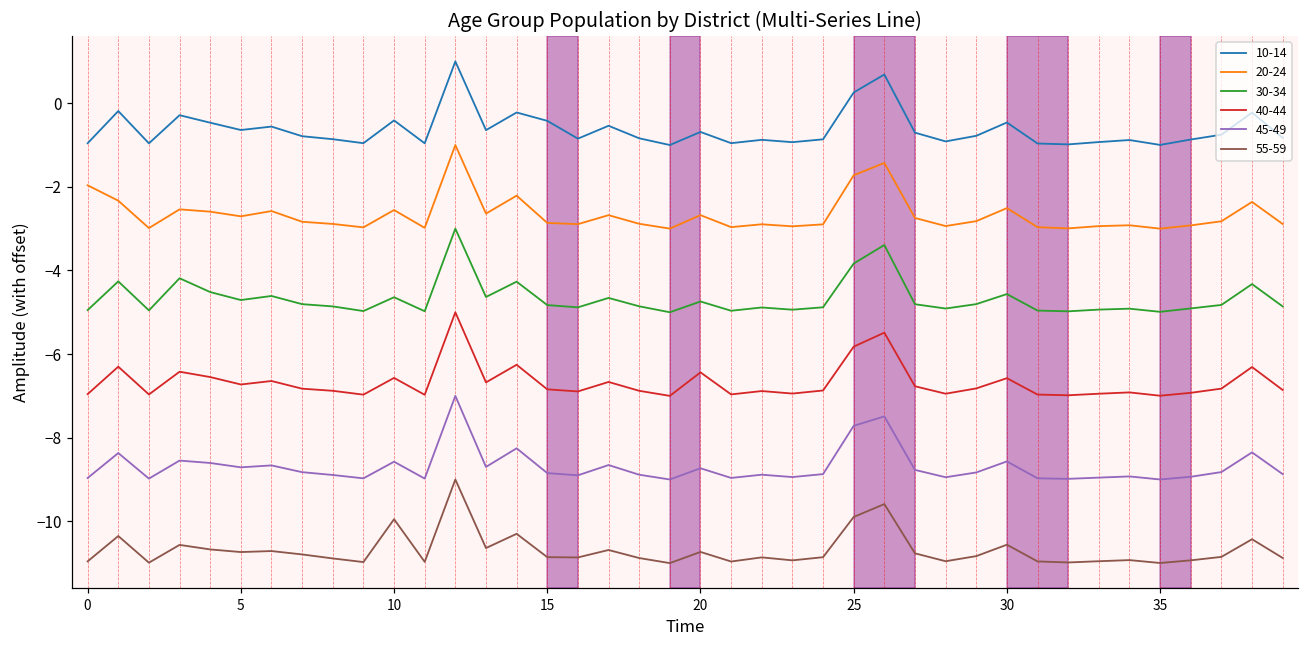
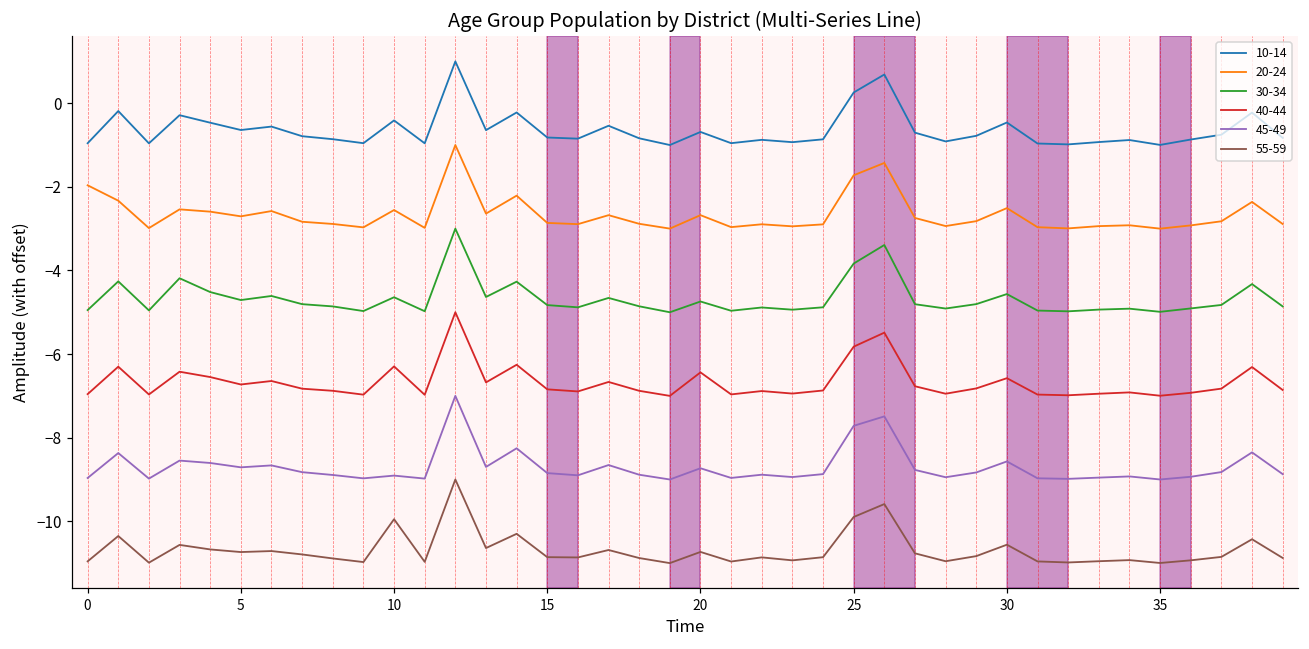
  {
    "10-14": {
      "0": -1.0,
      "5": -0.6,
      "10": -0.4,
-     "15": -0.4,
+     "15": -0.8,
      "20": -0.7,
      "25": 0.3,
      "30": -0.5,
      "35": -1.0
    },
    "20-24": {
      "0": -2.0,
      "5": -2.7,
      "10": -2.6,
      "15": -2.9,
      "20": -2.7,
      "25": -1.7,
      "30": -2.5,
      "35": -3.0
    },
    "30-34": {
      "0": -4.9,
      "5": -4.7,
      "10": -4.6,
      "15": -4.8,
      "20": -4.7,
      "25": -3.8,
      "30": -4.6,
      "35": -5.0
    },
    "40-44": {
      "0": -7.0,
      "5": -6.7,
-     "10": -6.6,
+     "10": -6.3,
      "15": -6.8,
      "20": -6.4,
      "25": -5.8,
      "30": -6.6,
      "35": -7.0
    },
    "45-49": {
      "0": -9.0,
      "5": -8.7,
-     "10": -8.6,
+     "10": -8.9,
      "15": -8.8,
      "20": -8.7,
      "25": -7.7,
      "30": -8.6,
      "35": -9.0
    },
    "55-59": {
      "0": -11.0,
      "5": -10.7,
      "10": -9.9,
      "15": -10.9,
      "20": -10.7,
      "25": -9.9,
      "30": -10.6,
      "35": -11.0
    }
  }
